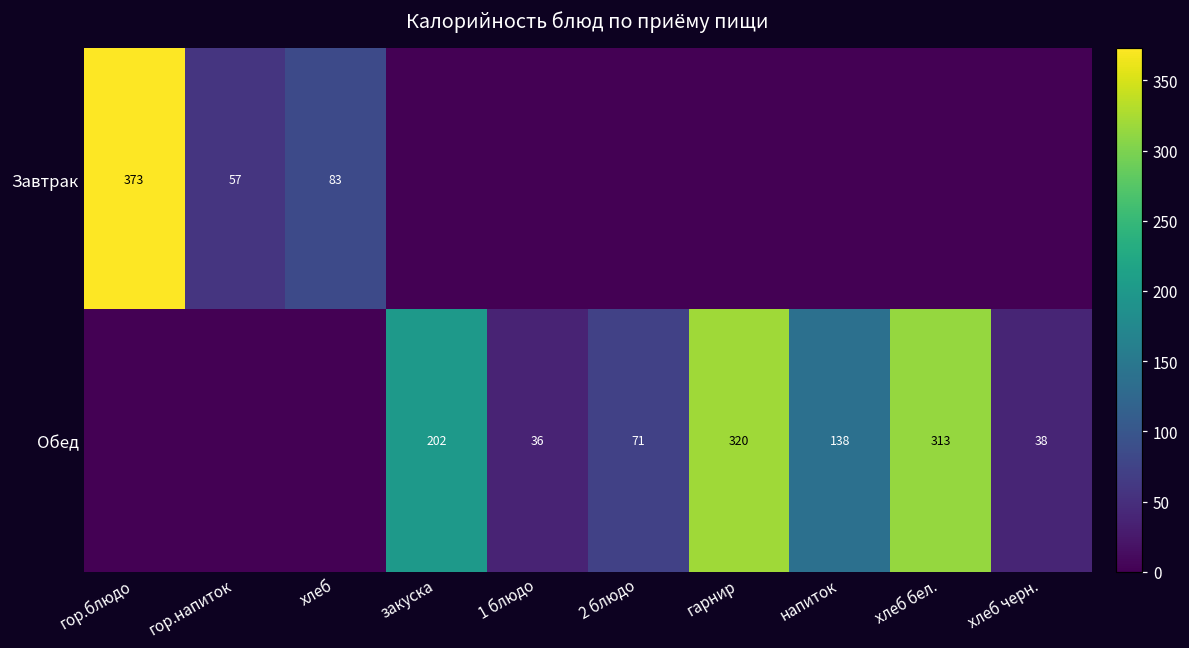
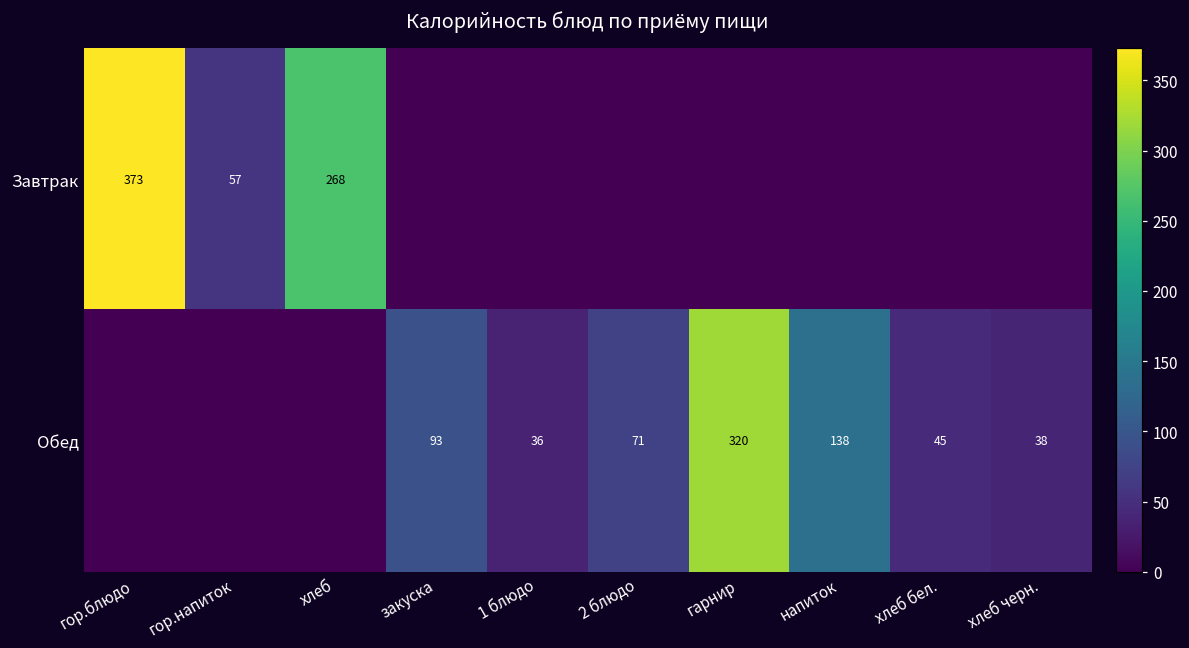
  {
    "Завтрак": {
      "гор.блюдо": 373,
      "гор.напиток": 57,
-     "хлеб": 83
+     "хлеб": 268
    },
    "Обед": {
-     "закуска": 202,
+     "закуска": 93,
      "1 блюдо": 36,
      "2 блюдо": 71,
      "гарнир": 320,
      "напиток": 138,
-     "хлеб бел.": 313,
+     "хлеб бел.": 45,
      "хлеб черн.": 38
    }
  }
